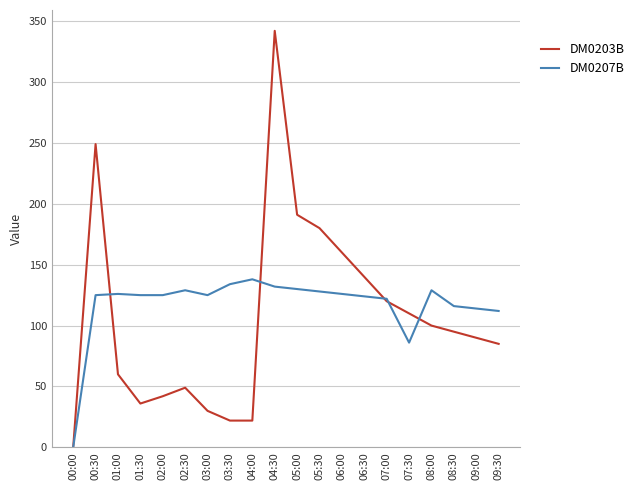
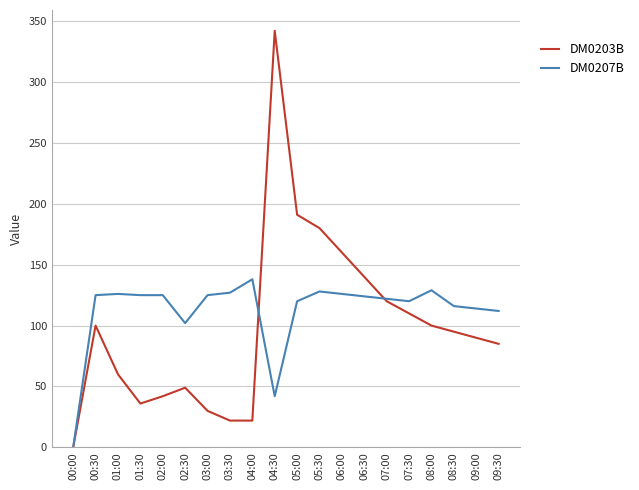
  {
    "DM0203B": {
-     "00:30": 249,
+     "00:30": 100,
      "01:00": 60,
      "01:30": 36,
      "02:00": 42,
      "02:30": 49,
      "03:00": 30,
      "03:30": 22,
      "04:00": 22,
      "04:30": 342,
      "05:00": 191,
      "05:30": 180,
      "06:00": 160,
      "06:30": 140,
      "07:30": 110,
      "08:00": 100,
      "08:30": 95,
      "09:00": 90,
      "09:30": 85
    },
    "DM0207B": {
      "00:30": 125,
      "01:00": 126,
      "01:30": 125,
      "02:00": 125,
-     "02:30": 129,
+     "02:30": 102,
      "03:00": 125,
-     "03:30": 134,
+     "03:30": 127,
      "04:00": 138,
-     "04:30": 132,
-     "05:00": 130,
+     "04:30": 42,
+     "05:00": 120,
      "05:30": 128,
      "06:00": 126,
      "06:30": 124,
-     "07:30": 86,
+     "07:30": 120,
      "08:00": 129,
      "08:30": 116,
      "09:00": 114,
      "09:30": 112
    }
  }
